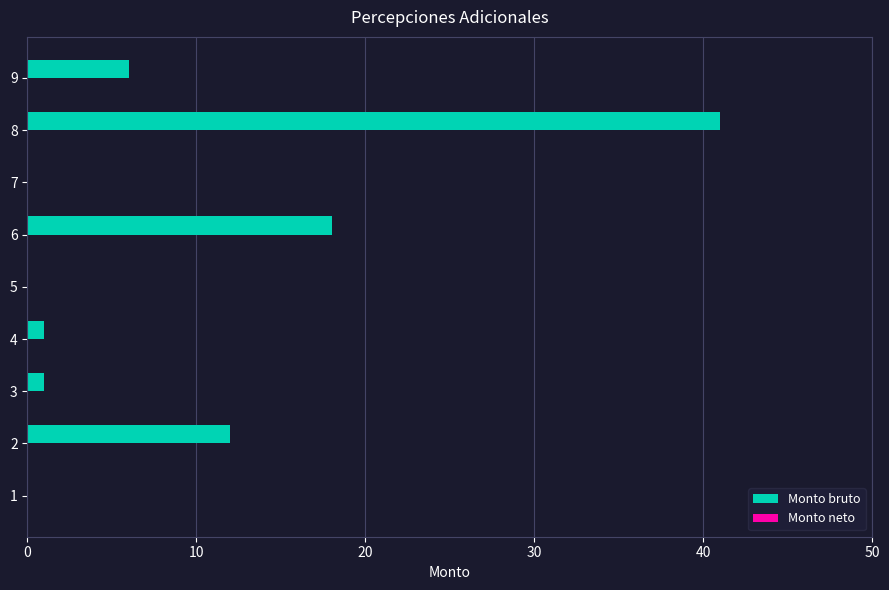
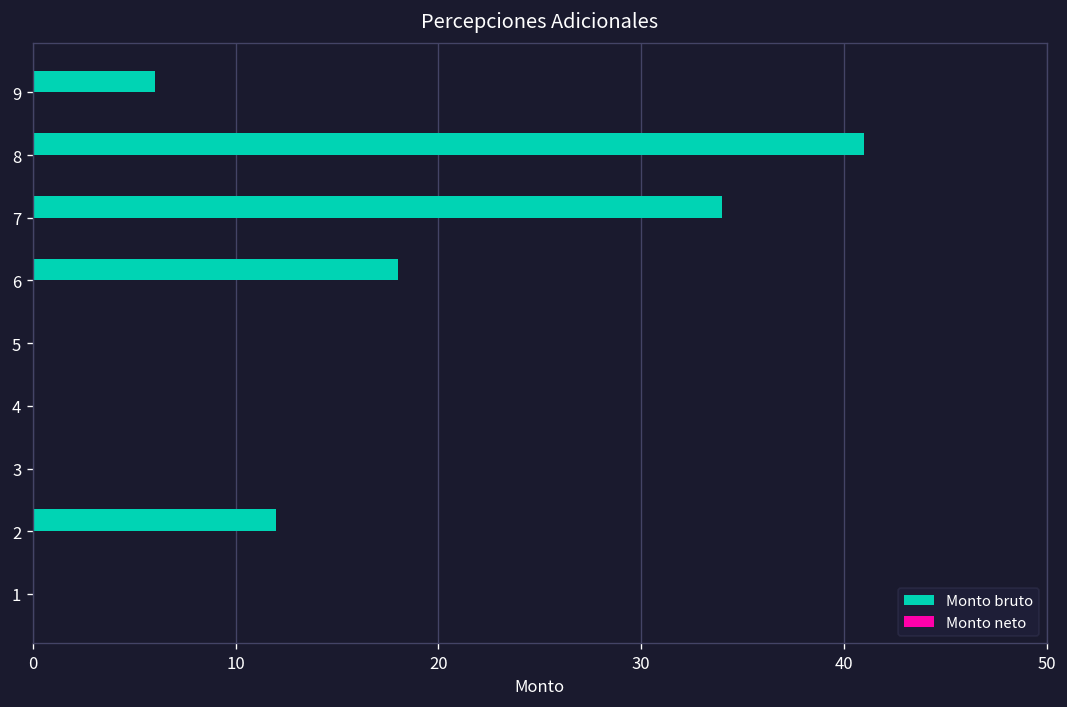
  {
    "Monto bruto": {
      "9": 6,
      "8": 41,
-     "7": 0,
+     "7": 34,
      "6": 18,
      "5": 0,
-     "4": 1,
-     "3": 1,
+     "4": 0,
+     "3": 0,
      "2": 12,
      "1": 0
    },
    "Monto neto": {
      "9": 0,
      "8": 0,
      "7": 0,
      "6": 0,
      "5": 0,
      "4": 0,
      "3": 0,
      "2": 0,
      "1": 0
    }
  }
